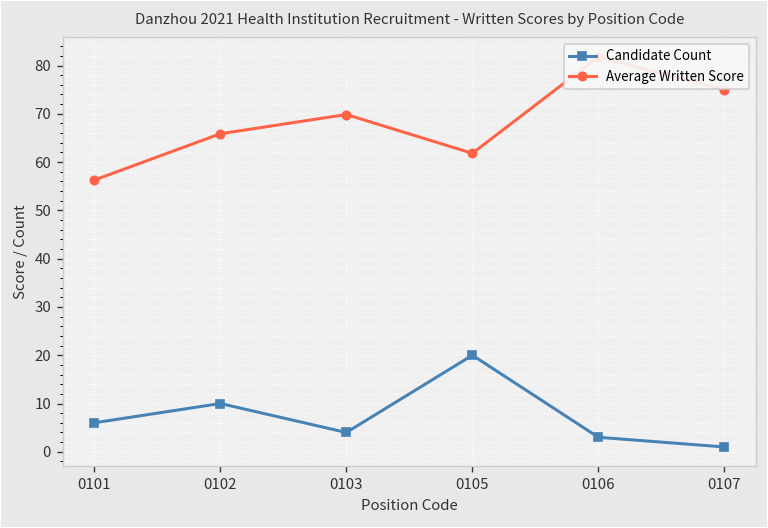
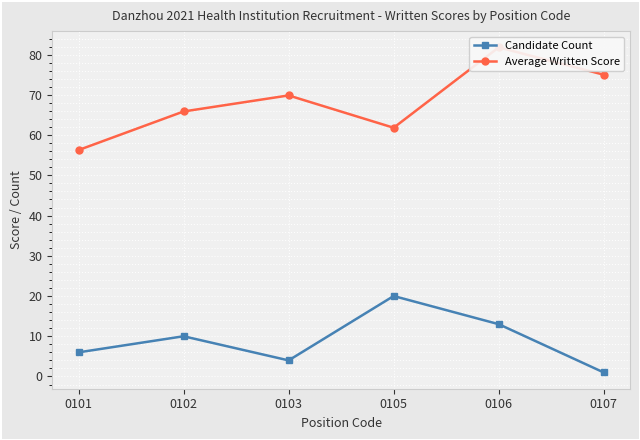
  {
    "Candidate Count": {
      "0101": 6,
      "0102": 10,
      "0103": 4,
      "0105": 20,
-     "0106": 3,
+     "0106": 13,
      "0107": 1
    },
    "Average Written Score": {
      "0101": 56,
      "0102": 66,
      "0103": 70,
      "0105": 62,
      "0107": 75
    }
  }
